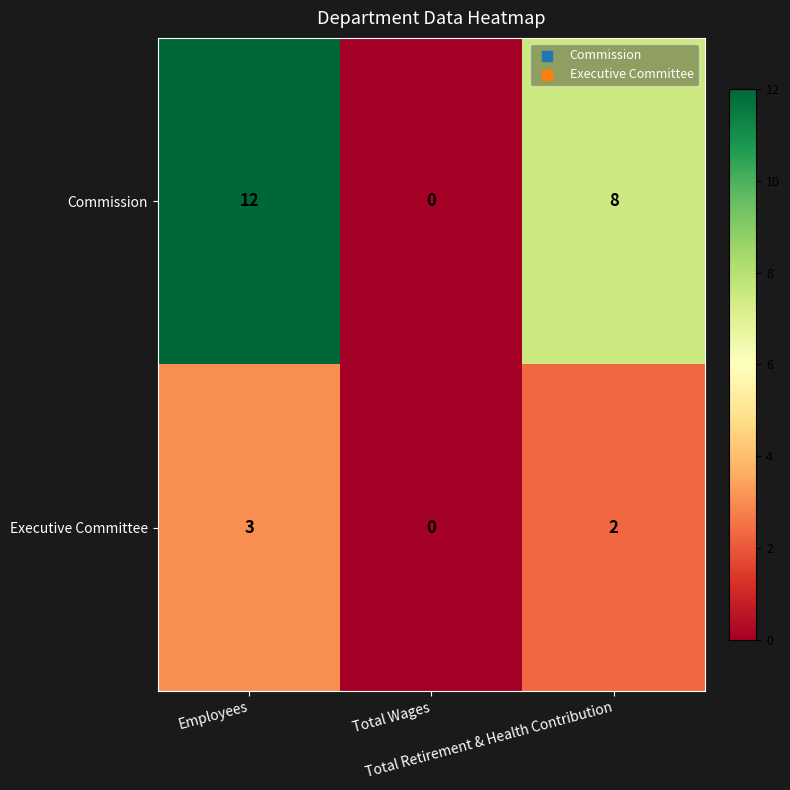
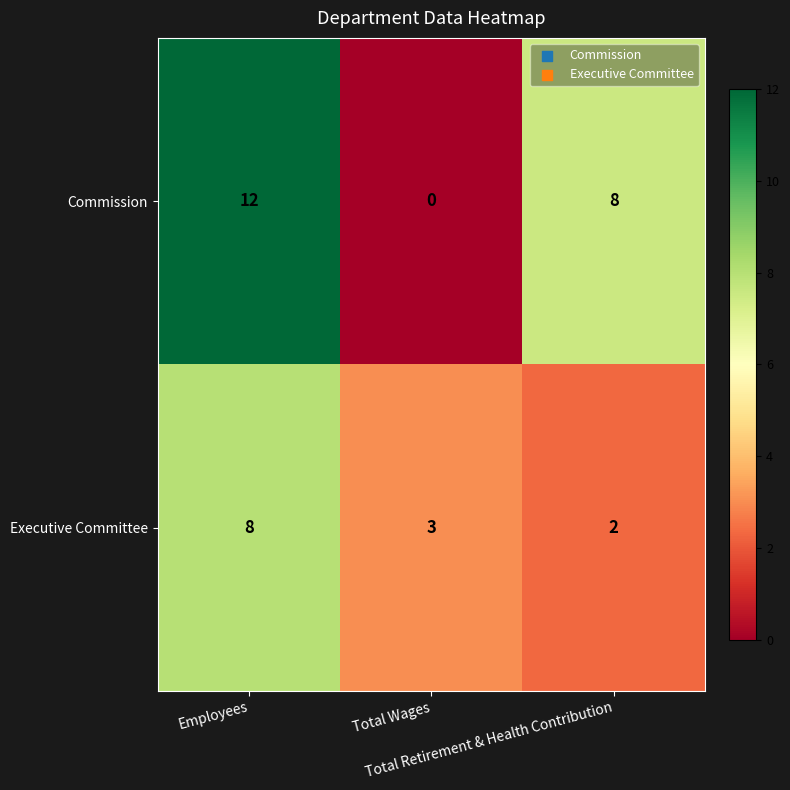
  {
    "Commission": {
      "Employees": 12,
      "Total Wages": 0,
      "Total Retirement & Health Contribution": 8
    },
    "Executive Committee": {
-     "Employees": 3,
-     "Total Wages": 0,
+     "Employees": 8,
+     "Total Wages": 3,
      "Total Retirement & Health Contribution": 2
    }
  }
